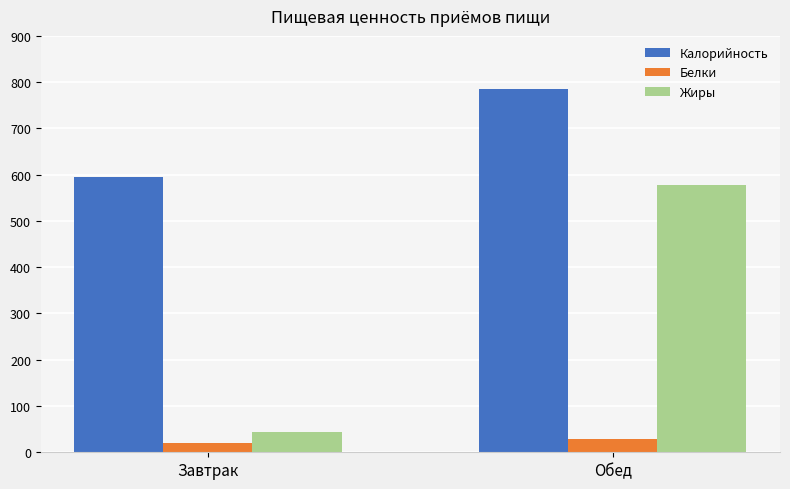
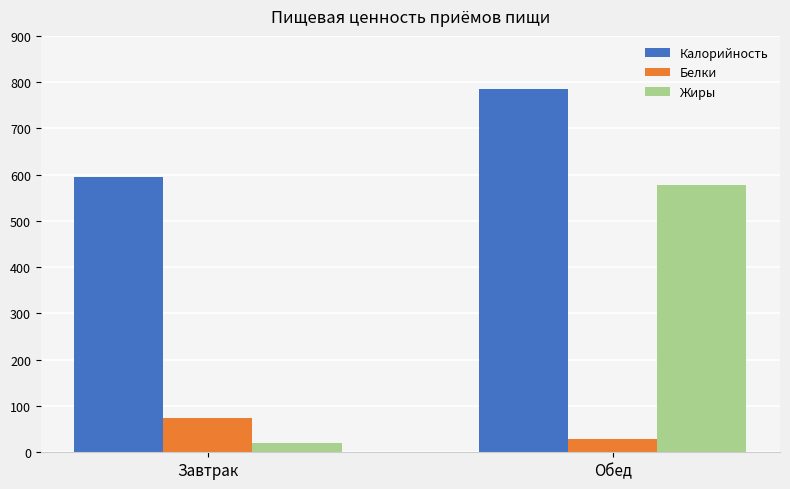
  {
    "Калорийность": {
      "Завтрак": 600,
      "Обед": 790
    },
    "Белки": {
-     "Завтрак": 20,
+     "Завтрак": 70,
      "Обед": 30
    },
    "Жиры": {
-     "Завтрак": 40,
+     "Завтрак": 20,
      "Обед": 580
    }
  }
